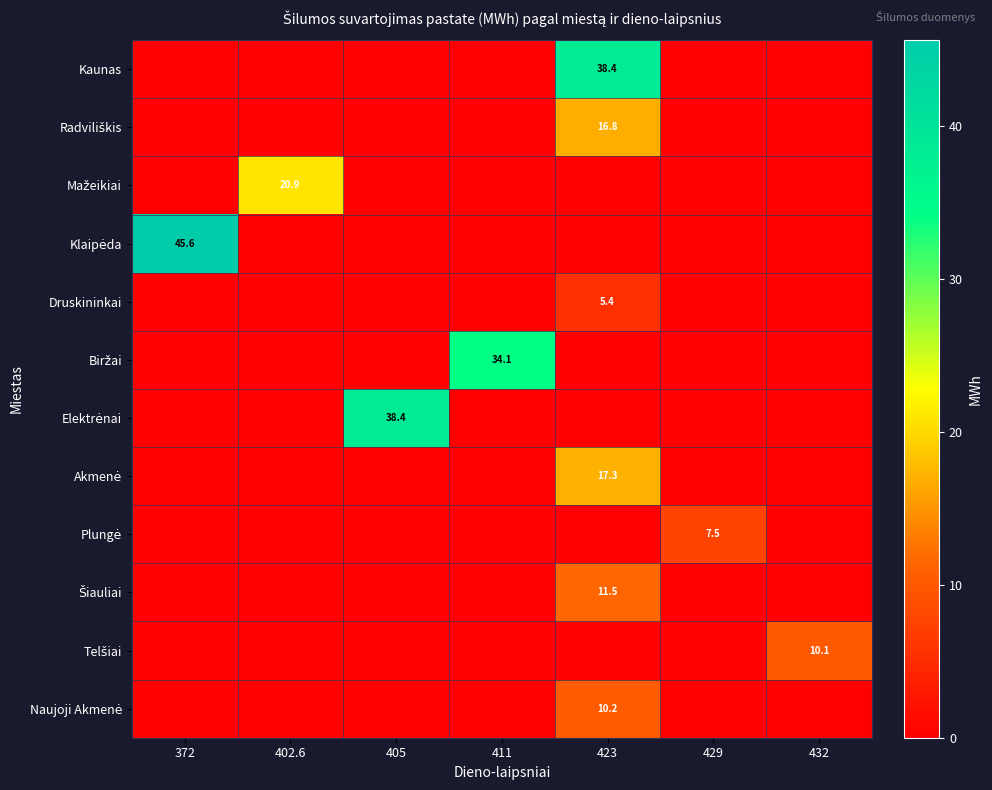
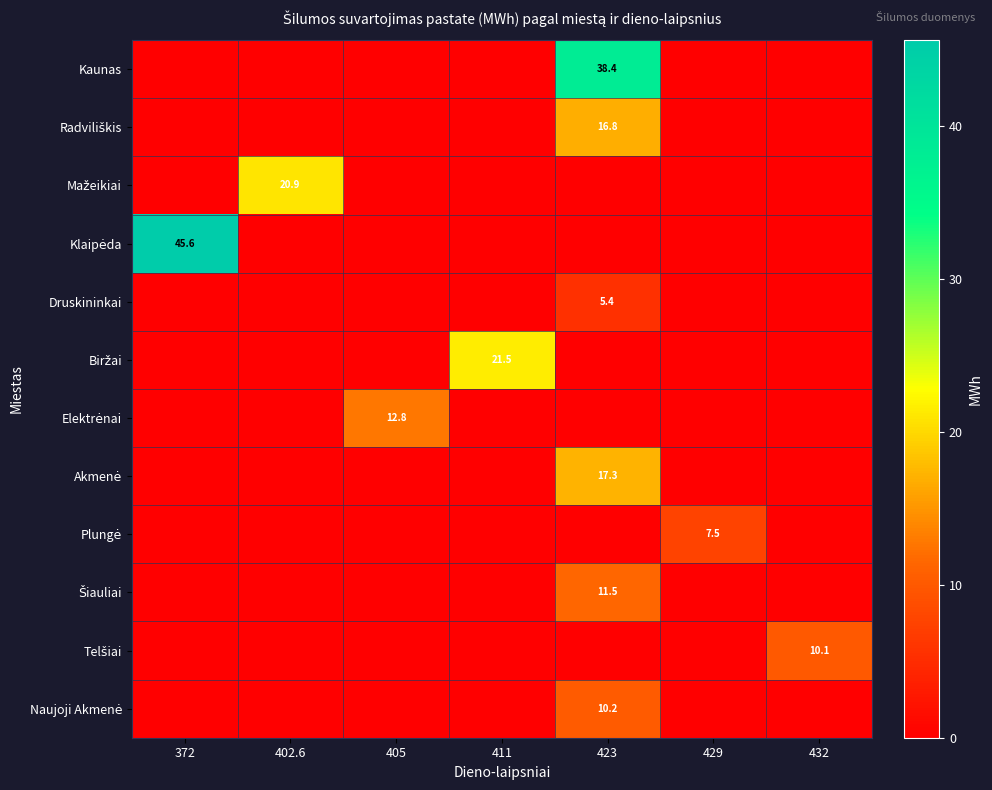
  {
    "Kaunas": {
      "423": 38.4
    },
    "Radviliškis": {
      "423": 16.8
    },
    "Mažeikiai": {
      "402.6": 20.9
    },
    "Klaipėda": {
      "372": 45.6
    },
    "Druskininkai": {
      "423": 5.4
    },
    "Biržai": {
-     "411": 34.1
+     "411": 21.5
    },
    "Elektrėnai": {
-     "405": 38.4
+     "405": 12.8
    },
    "Akmenė": {
      "423": 17.3
    },
    "Plungė": {
      "429": 7.5
    },
    "Šiauliai": {
      "423": 11.5
    },
    "Telšiai": {
      "432": 10.1
    },
    "Naujoji Akmenė": {
      "423": 10.2
    }
  }
